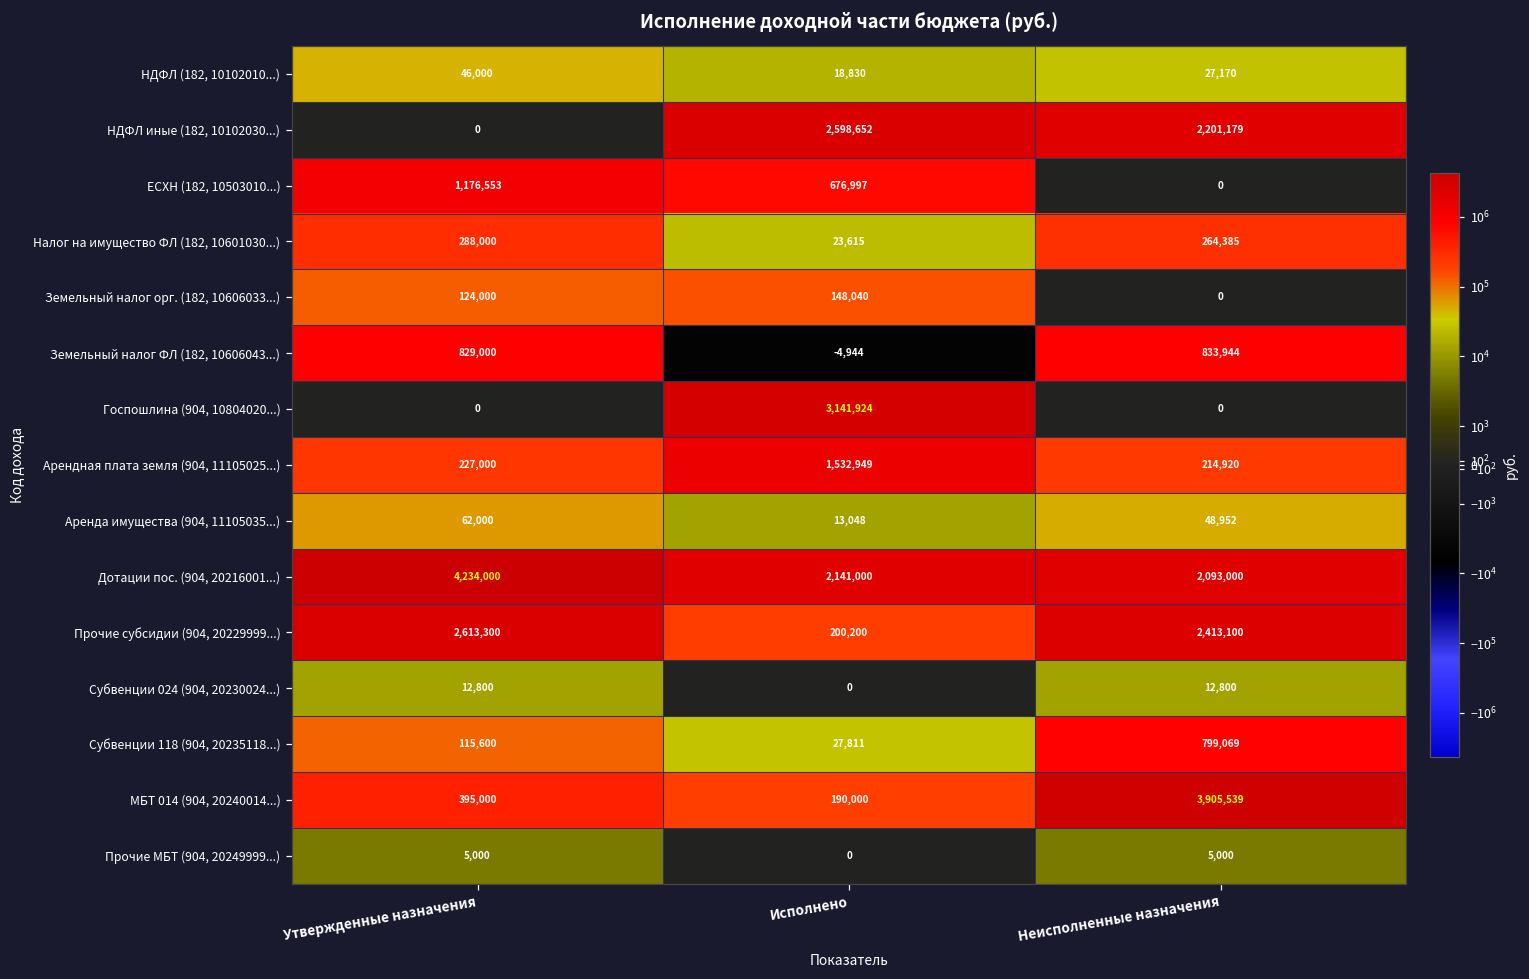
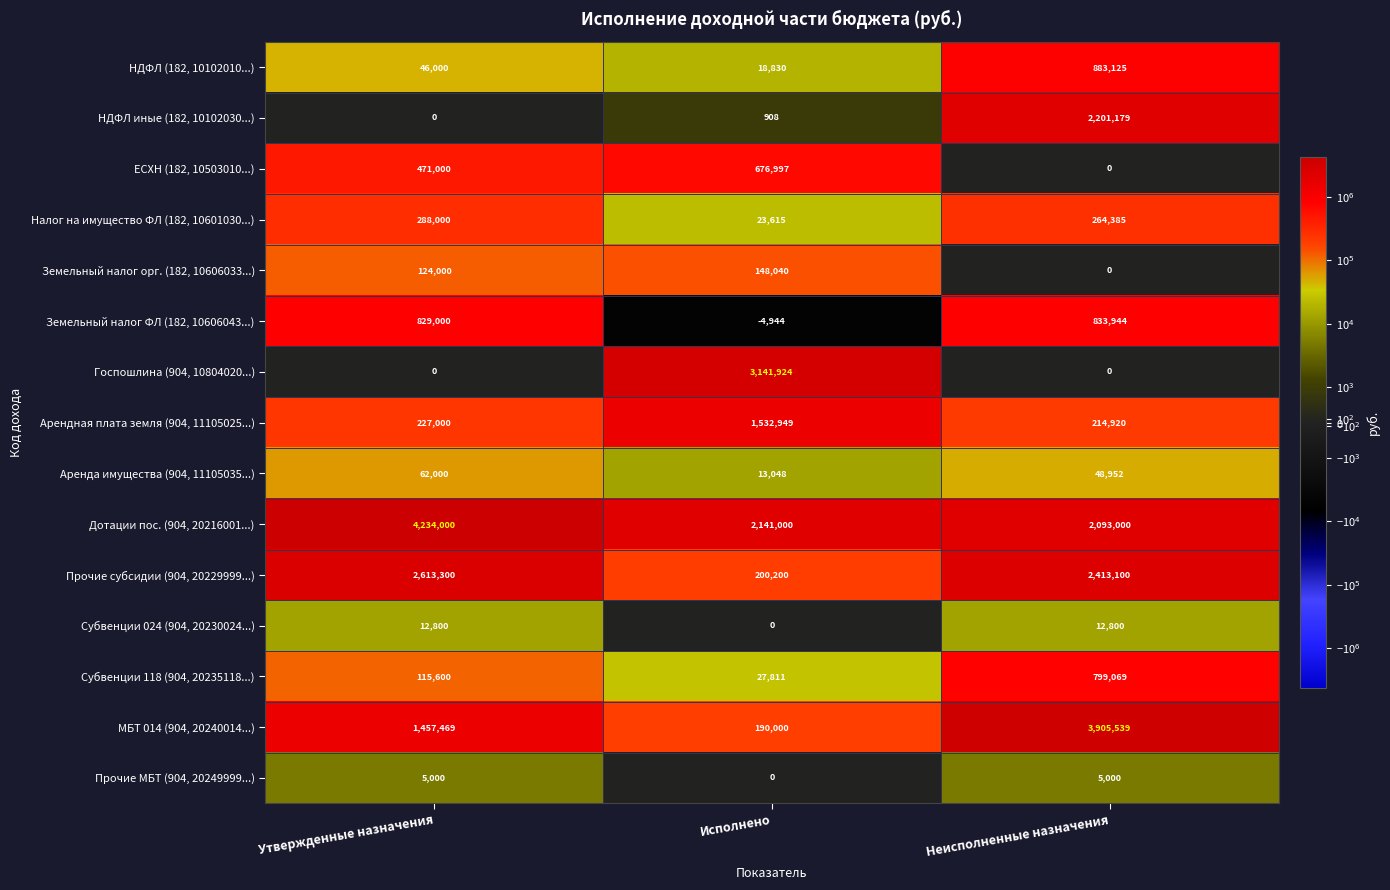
  {
    "НДФЛ (182, 10102010...)": {
      "Утвержденные назначения": "46,000",
      "Исполнено": "18,830",
-     "Неисполненные назначения": "27,170"
+     "Неисполненные назначения": "883,125"
    },
    "НДФЛ иные (182, 10102030...)": {
      "Утвержденные назначения": "0",
-     "Исполнено": "2,598,652",
+     "Исполнено": "908",
      "Неисполненные назначения": "2,201,179"
    },
    "ЕСХН (182, 10503010...)": {
-     "Утвержденные назначения": "1,176,553",
+     "Утвержденные назначения": "471,000",
      "Исполнено": "676,997",
      "Неисполненные назначения": "0"
    },
    "Налог на имущество ФЛ (182, 10601030...)": {
      "Утвержденные назначения": "288,000",
      "Исполнено": "23,615",
      "Неисполненные назначения": "264,385"
    },
    "Земельный налог орг. (182, 10606033...)": {
      "Утвержденные назначения": "124,000",
      "Исполнено": "148,040",
      "Неисполненные назначения": "0"
    },
    "Земельный налог ФЛ (182, 10606043...)": {
      "Утвержденные назначения": "829,000",
      "Исполнено": "-4,944",
      "Неисполненные назначения": "833,944"
    },
    "Госпошлина (904, 10804020...)": {
      "Утвержденные назначения": "0",
      "Исполнено": "3,141,924",
      "Неисполненные назначения": "0"
    },
    "Арендная плата земля (904, 11105025...)": {
      "Утвержденные назначения": "227,000",
      "Исполнено": "1,532,949",
      "Неисполненные назначения": "214,920"
    },
    "Аренда имущества (904, 11105035...)": {
      "Утвержденные назначения": "62,000",
      "Исполнено": "13,048",
      "Неисполненные назначения": "48,952"
    },
    "Дотации пос. (904, 20216001...)": {
      "Утвержденные назначения": "4,234,000",
      "Исполнено": "2,141,000",
      "Неисполненные назначения": "2,093,000"
    },
    "Прочие субсидии (904, 20229999...)": {
      "Утвержденные назначения": "2,613,300",
      "Исполнено": "200,200",
      "Неисполненные назначения": "2,413,100"
    },
    "Субвенции 024 (904, 20230024...)": {
      "Утвержденные назначения": "12,800",
      "Исполнено": "0",
      "Неисполненные назначения": "12,800"
    },
    "Субвенции 118 (904, 20235118...)": {
      "Утвержденные назначения": "115,600",
      "Исполнено": "27,811",
      "Неисполненные назначения": "799,069"
    },
    "МБТ 014 (904, 20240014...)": {
-     "Утвержденные назначения": "395,000",
+     "Утвержденные назначения": "1,457,469",
      "Исполнено": "190,000",
      "Неисполненные назначения": "3,905,539"
    },
    "Прочие МБТ (904, 20249999...)": {
      "Утвержденные назначения": "5,000",
      "Исполнено": "0",
      "Неисполненные назначения": "5,000"
    }
  }
